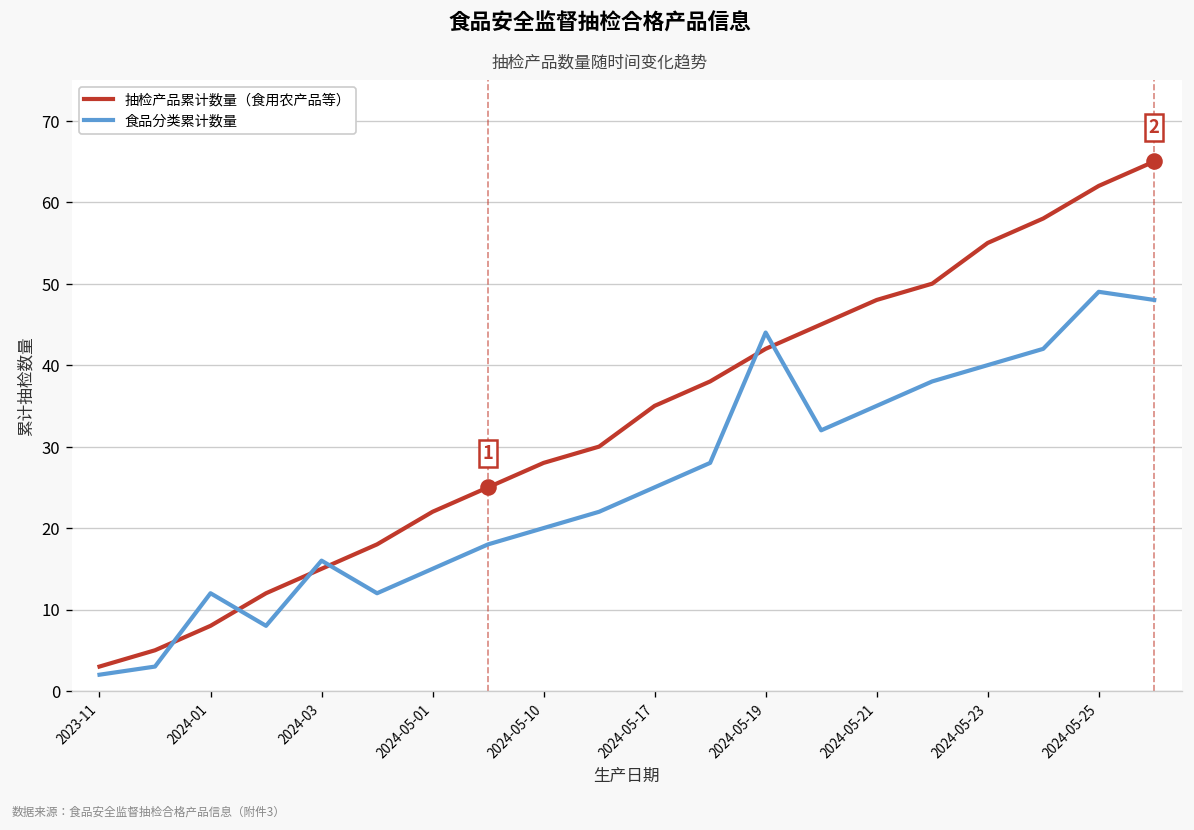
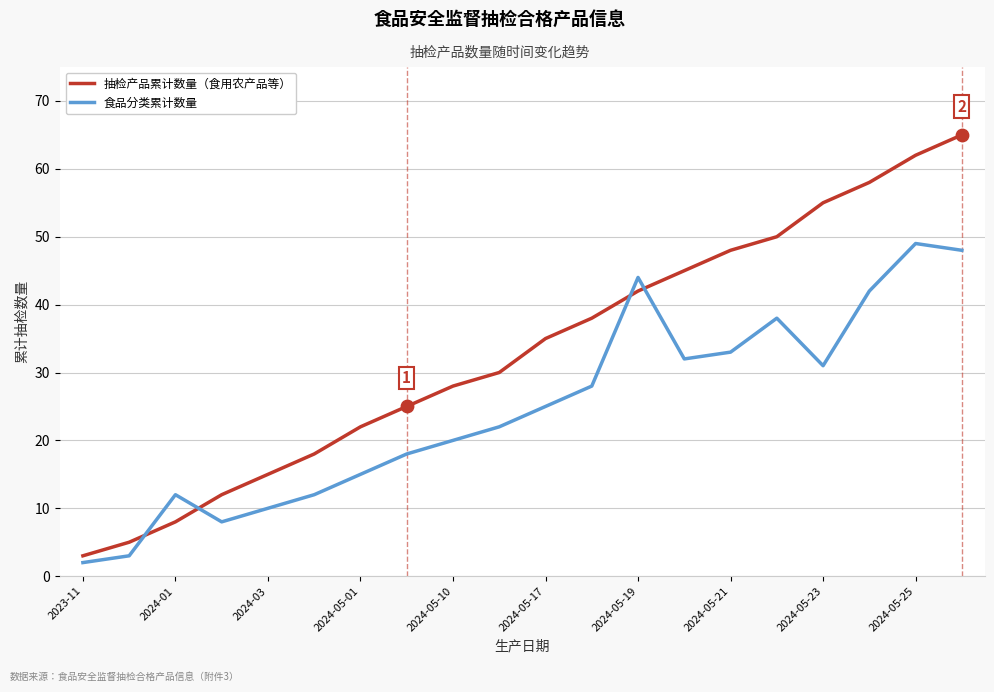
  {
    "食品分类累计数量": {
      "2023-11": 2,
      "2024-01": 12,
-     "2024-03": 16,
+     "2024-03": 10,
      "2024-05-01": 15,
      "2024-05-10": 20,
      "2024-05-17": 25,
      "2024-05-19": 44,
-     "2024-05-21": 35,
-     "2024-05-23": 40,
+     "2024-05-21": 33,
+     "2024-05-23": 31,
      "2024-05-25": 49
    }
  }
